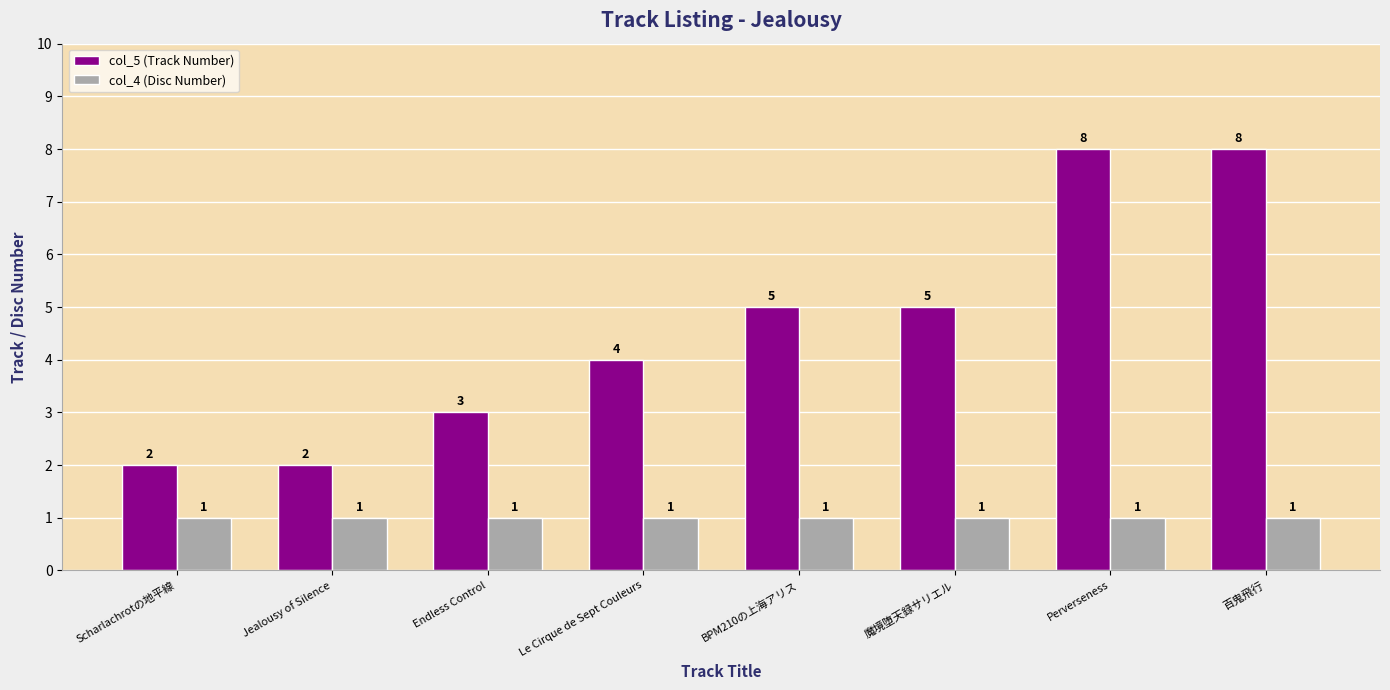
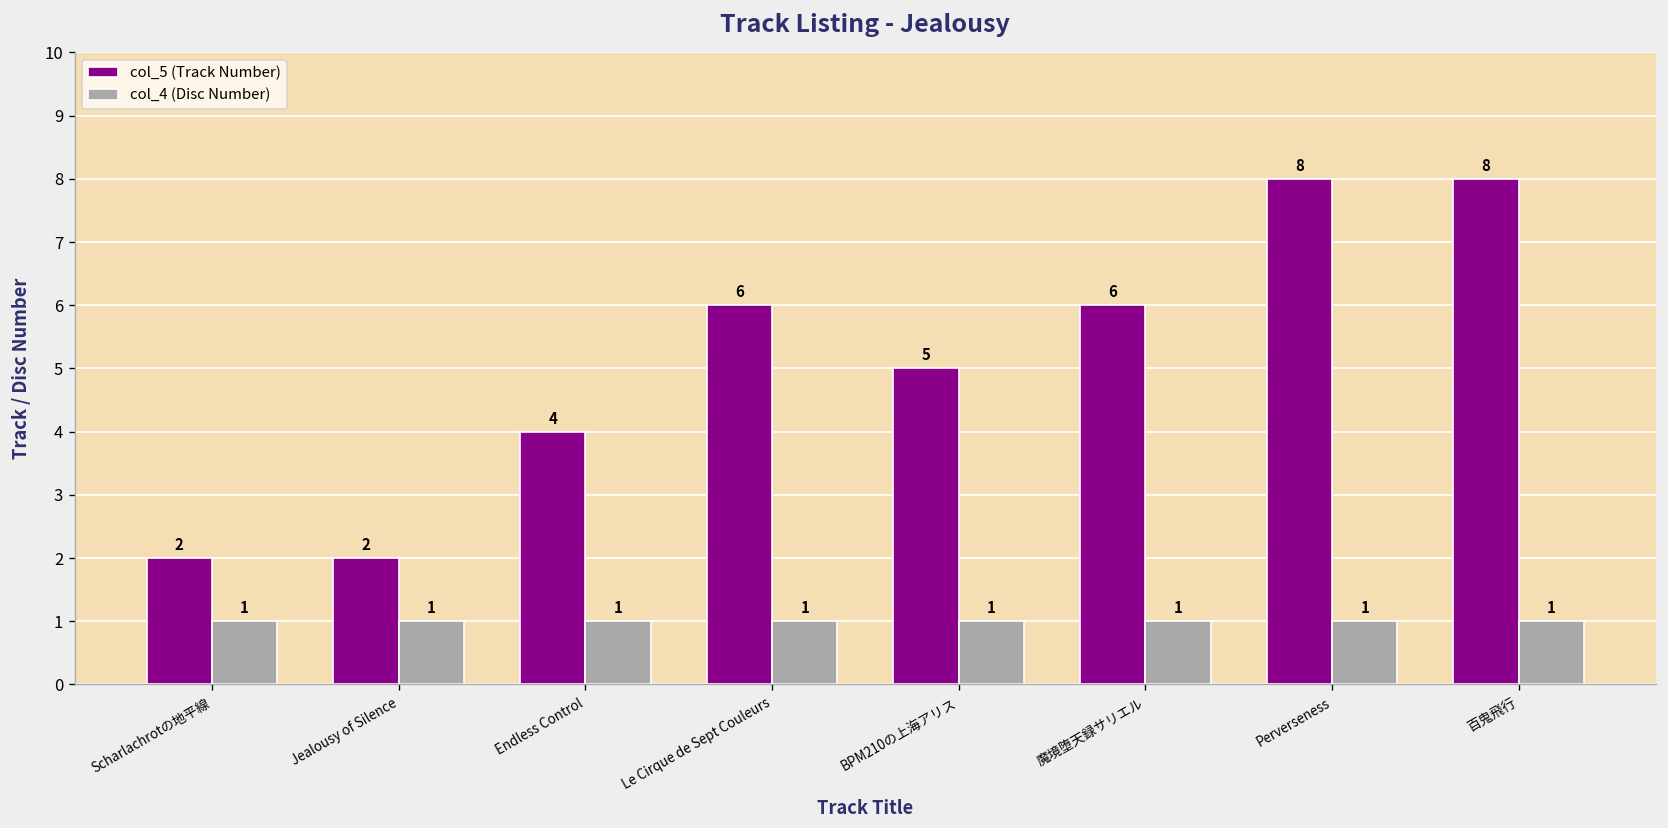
  {
    "col_5 (Track Number)": {
      "Scharlachrotの地平線": 2,
      "Jealousy of Silence": 2,
-     "Endless Control": 3,
-     "Le Cirque de Sept Couleurs": 4,
+     "Endless Control": 4,
+     "Le Cirque de Sept Couleurs": 6,
      "BPM210の上海アリス": 5,
-     "魔境堕天録サリエル": 5,
+     "魔境堕天録サリエル": 6,
      "Perverseness": 8,
      "百鬼飛行": 8
    },
    "col_4 (Disc Number)": {
      "Scharlachrotの地平線": 1,
      "Jealousy of Silence": 1,
      "Endless Control": 1,
      "Le Cirque de Sept Couleurs": 1,
      "BPM210の上海アリス": 1,
      "魔境堕天録サリエル": 1,
      "Perverseness": 1,
      "百鬼飛行": 1
    }
  }
